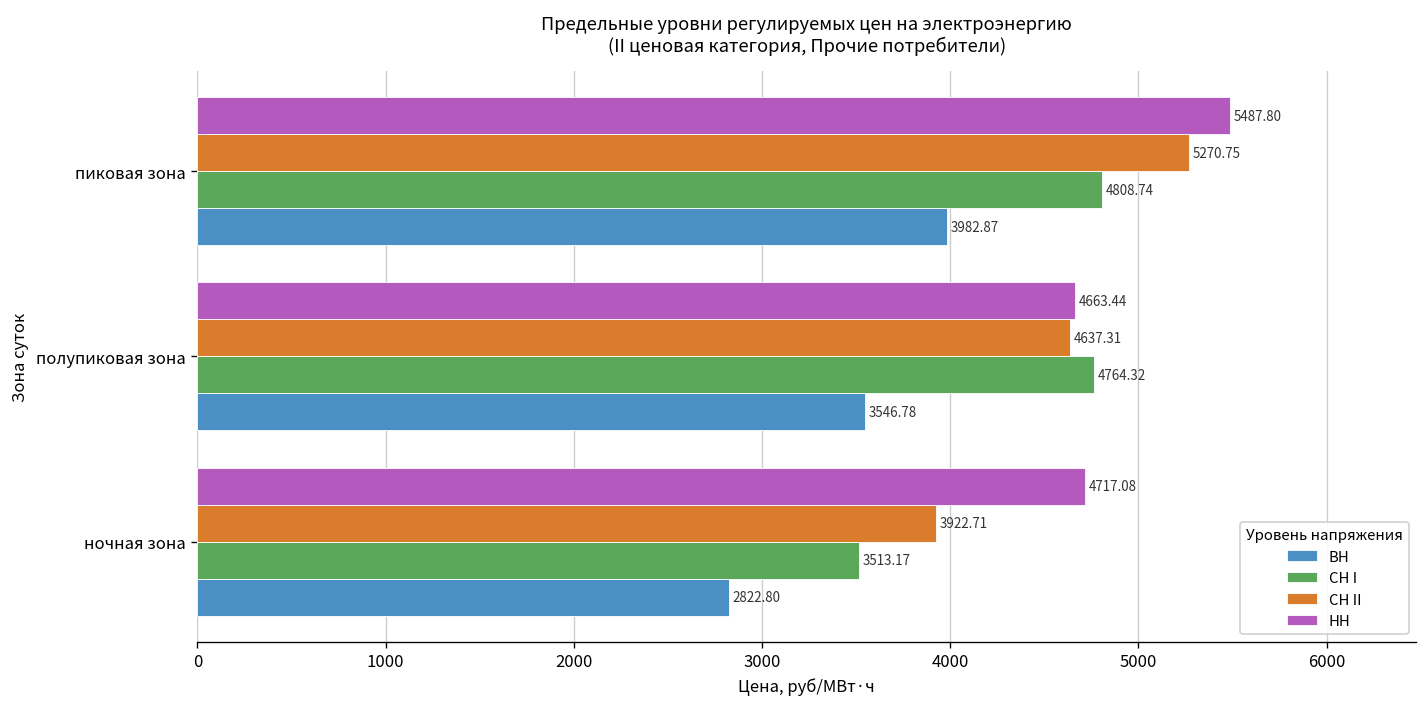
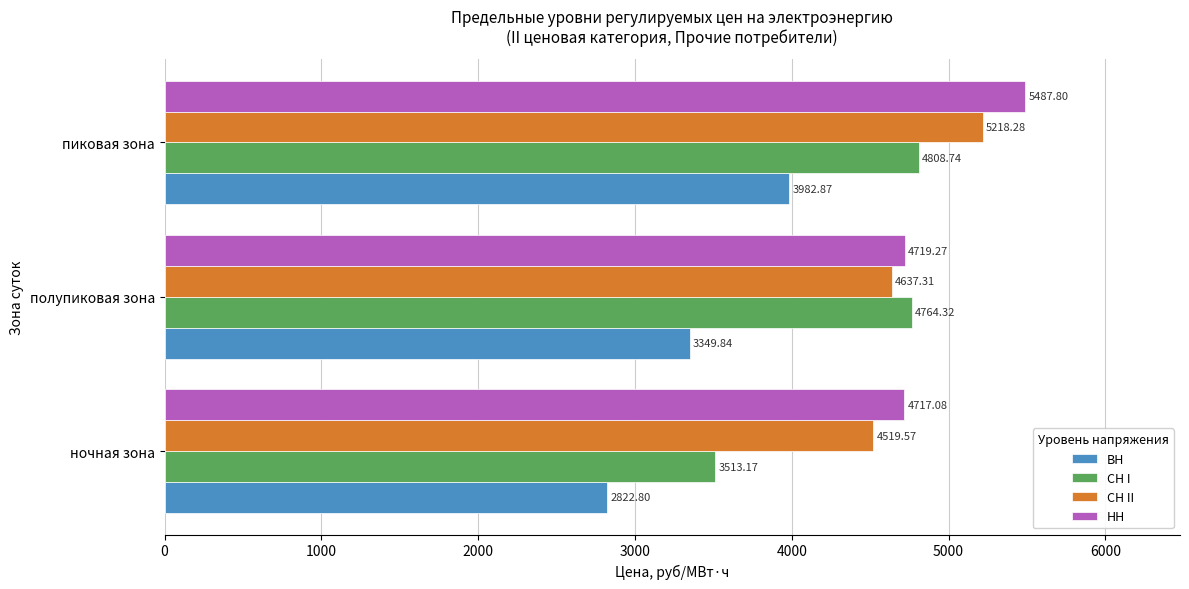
  {
    "ВН": {
      "пиковая зона": 3982.87,
-     "полупиковая зона": 3546.78,
+     "полупиковая зона": 3349.84,
      "ночная зона": 2822.80
    },
    "СН I": {
      "пиковая зона": 4808.74,
      "полупиковая зона": 4764.32,
      "ночная зона": 3513.17
    },
    "СН II": {
-     "пиковая зона": 5270.75,
+     "пиковая зона": 5218.28,
      "полупиковая зона": 4637.31,
-     "ночная зона": 3922.71
+     "ночная зона": 4519.57
    },
    "НН": {
      "пиковая зона": 5487.80,
-     "полупиковая зона": 4663.44,
+     "полупиковая зона": 4719.27,
      "ночная зона": 4717.08
    }
  }
